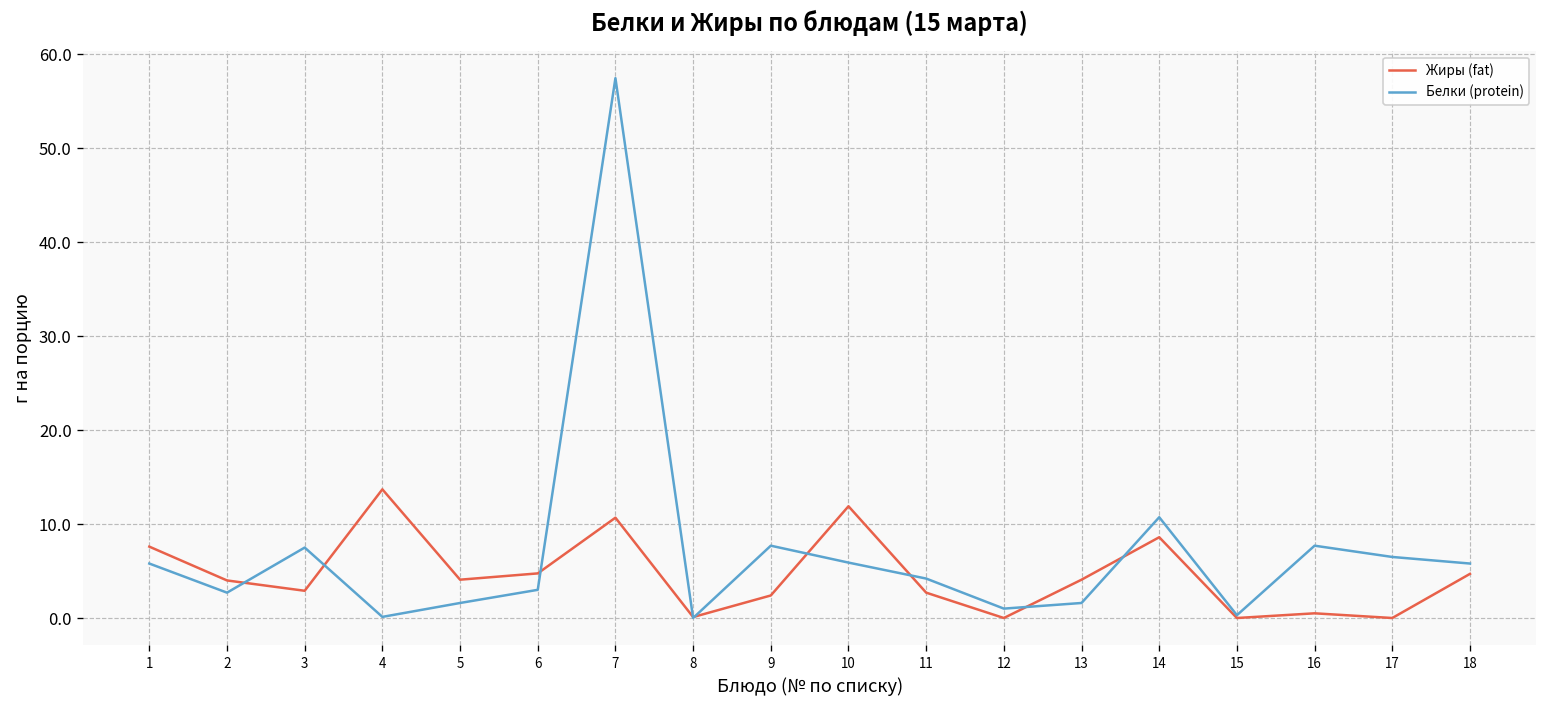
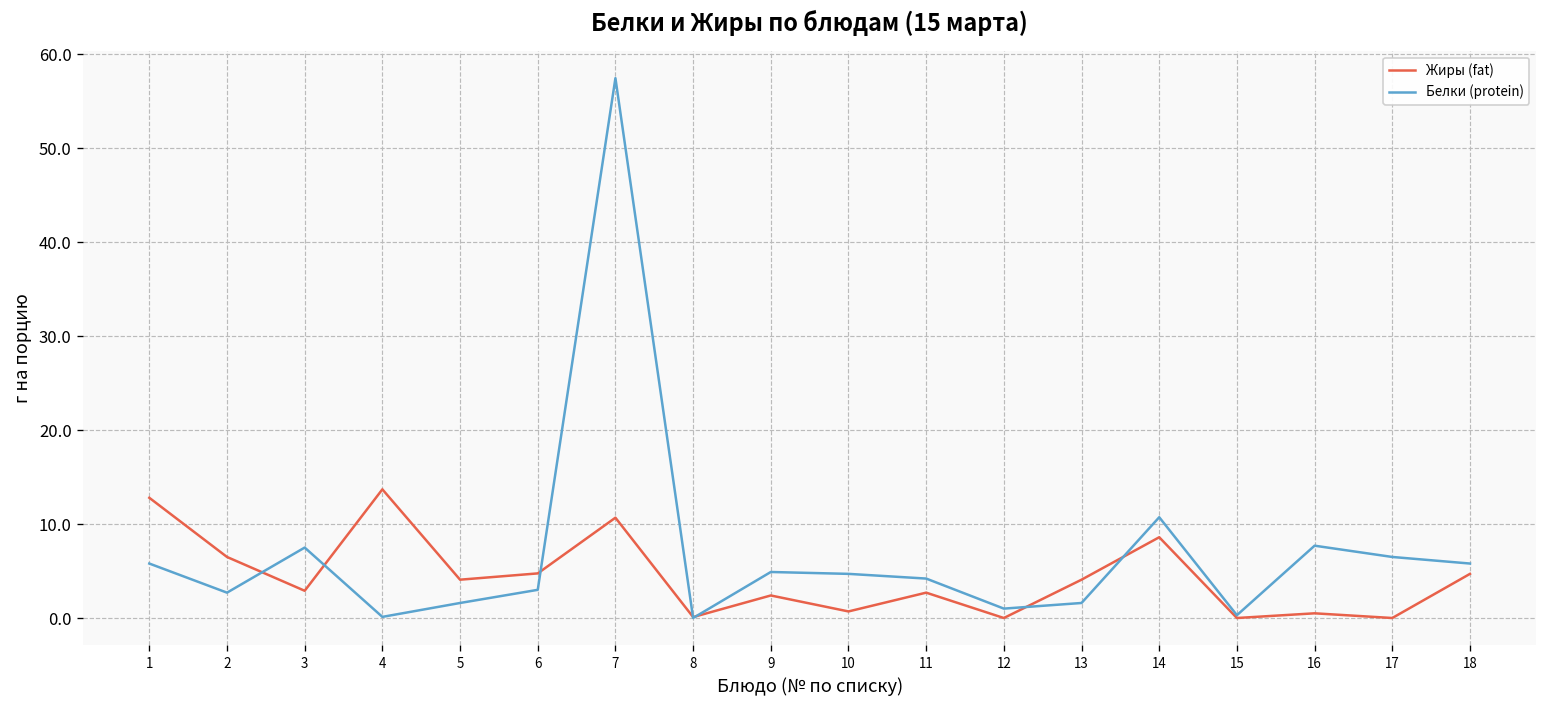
  {
    "Жиры (fat)": {
-     "1": 8,
-     "2": 4,
+     "1": 13,
+     "2": 7,
      "3": 3,
      "4": 14,
      "5": 4,
      "6": 5,
      "7": 11,
      "9": 2,
-     "10": 12,
+     "10": 1,
      "11": 3,
      "12": 0,
      "13": 4,
      "14": 9,
      "16": 1,
      "17": 0,
      "18": 5
    },
    "Белки (protein)": {
      "1": 6,
      "2": 3,
      "3": 8,
      "4": 0,
      "5": 2,
      "6": 3,
      "7": 57,
-     "9": 8,
-     "10": 6,
+     "9": 5,
+     "10": 5,
      "11": 4,
      "12": 1,
      "13": 2,
      "14": 11,
      "16": 8,
      "17": 7,
      "18": 6
    }
  }
